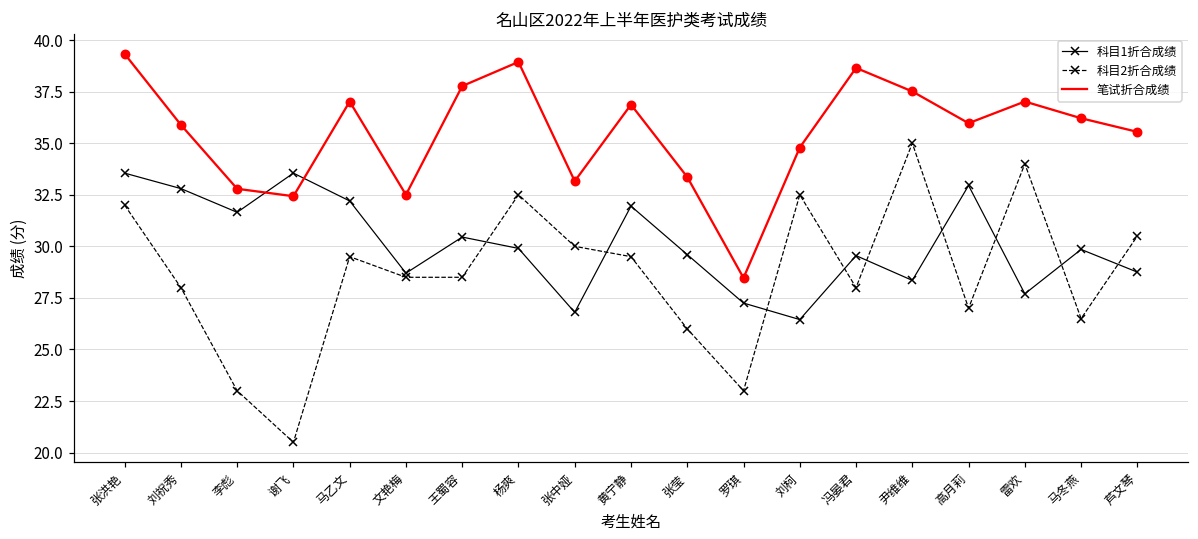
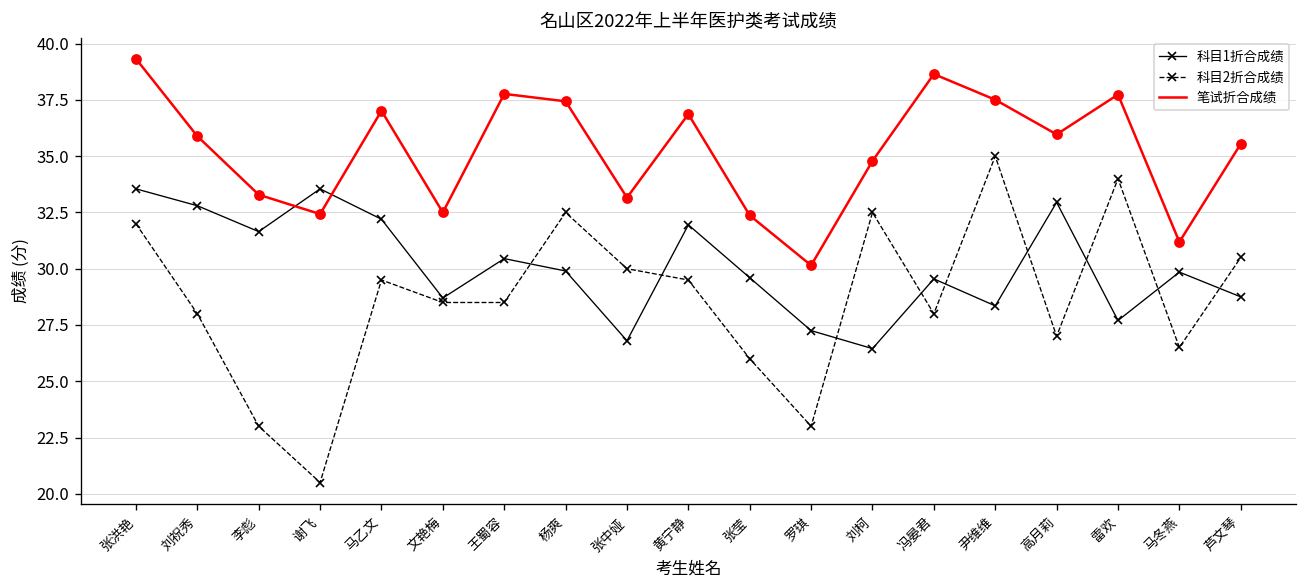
  {
    "笔试折合成绩": {
      "张洪艳": 39.3,
      "刘祝秀": 35.9,
-     "李彪": 32.8,
+     "李彪": 33.3,
      "谢飞": 32.4,
      "马乙文": 37.0,
      "文艳梅": 32.5,
      "王蜀容": 37.8,
-     "杨爽": 38.9,
+     "杨爽": 37.4,
      "张中娅": 33.2,
      "黄宁静": 36.9,
-     "张莹": 33.4,
-     "罗琪": 28.5,
+     "张莹": 32.4,
+     "罗琪": 30.2,
      "刘柯": 34.8,
      "冯晏君": 38.7,
      "尹维维": 37.5,
      "高月莉": 36.0,
-     "雷欢": 37.0,
-     "马冬燕": 36.2,
+     "雷欢": 37.7,
+     "马冬燕": 31.2,
      "芦文琴": 35.6
    }
  }
